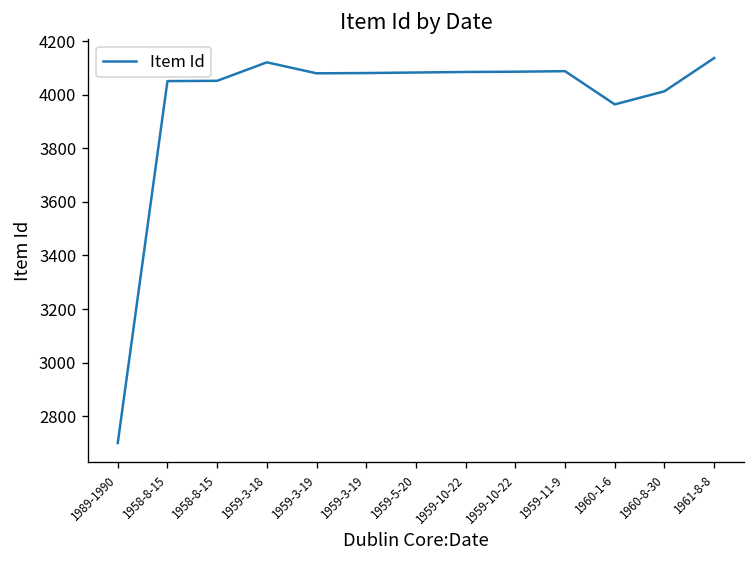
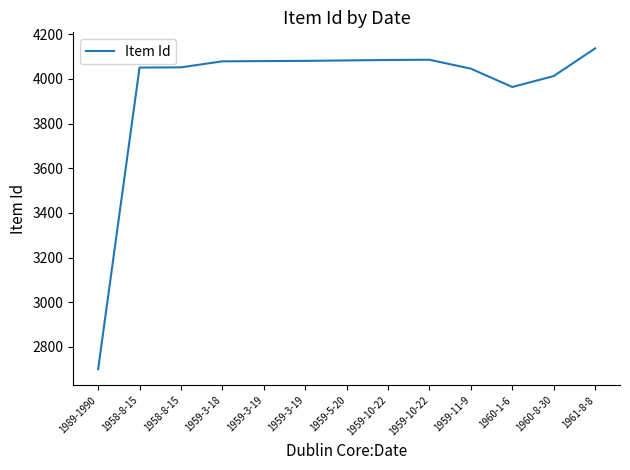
  {
    "1989-1990": 2700,
-   "1959-3-18": 4120,
+   "1959-3-18": 4080,
    "1959-5-20": 4080,
-   "1959-11-9": 4090,
+   "1959-11-9": 4050,
    "1960-1-6": 3960,
    "1960-8-30": 4010,
    "1961-8-8": 4140
  }
